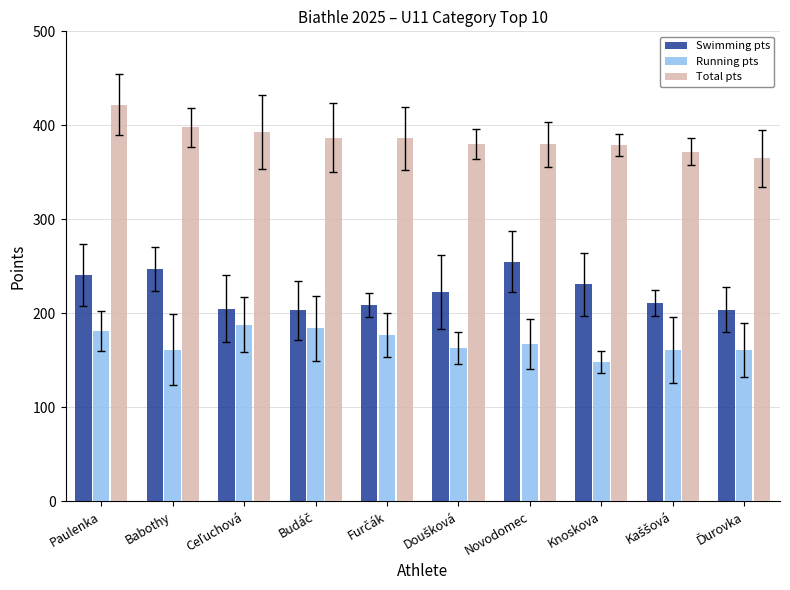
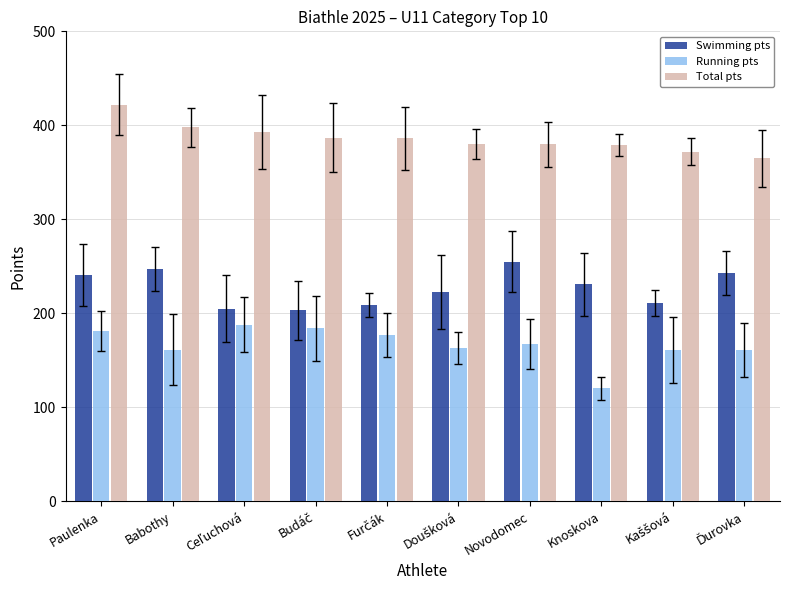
  {
    "Swimming pts": {
      "Paulenka": 240,
      "Babothy": 250,
      "Ceľuchová": 210,
      "Budáč": 200,
      "Furčák": 210,
      "Doušková": 220,
      "Novodomec": 260,
      "Knoskova": 230,
      "Kaššová": 210,
-     "Ďurovka": 200
+     "Ďurovka": 240
    },
    "Running pts": {
      "Paulenka": 180,
      "Babothy": 160,
      "Ceľuchová": 190,
      "Budáč": 180,
      "Furčák": 180,
      "Doušková": 160,
      "Novodomec": 170,
-     "Knoskova": 150,
+     "Knoskova": 120,
      "Kaššová": 160,
      "Ďurovka": 160
    },
    "Total pts": {
      "Paulenka": 420,
      "Babothy": 400,
      "Ceľuchová": 390,
      "Budáč": 390,
      "Furčák": 390,
      "Doušková": 380,
      "Novodomec": 380,
      "Knoskova": 380,
      "Kaššová": 370,
      "Ďurovka": 370
    }
  }
